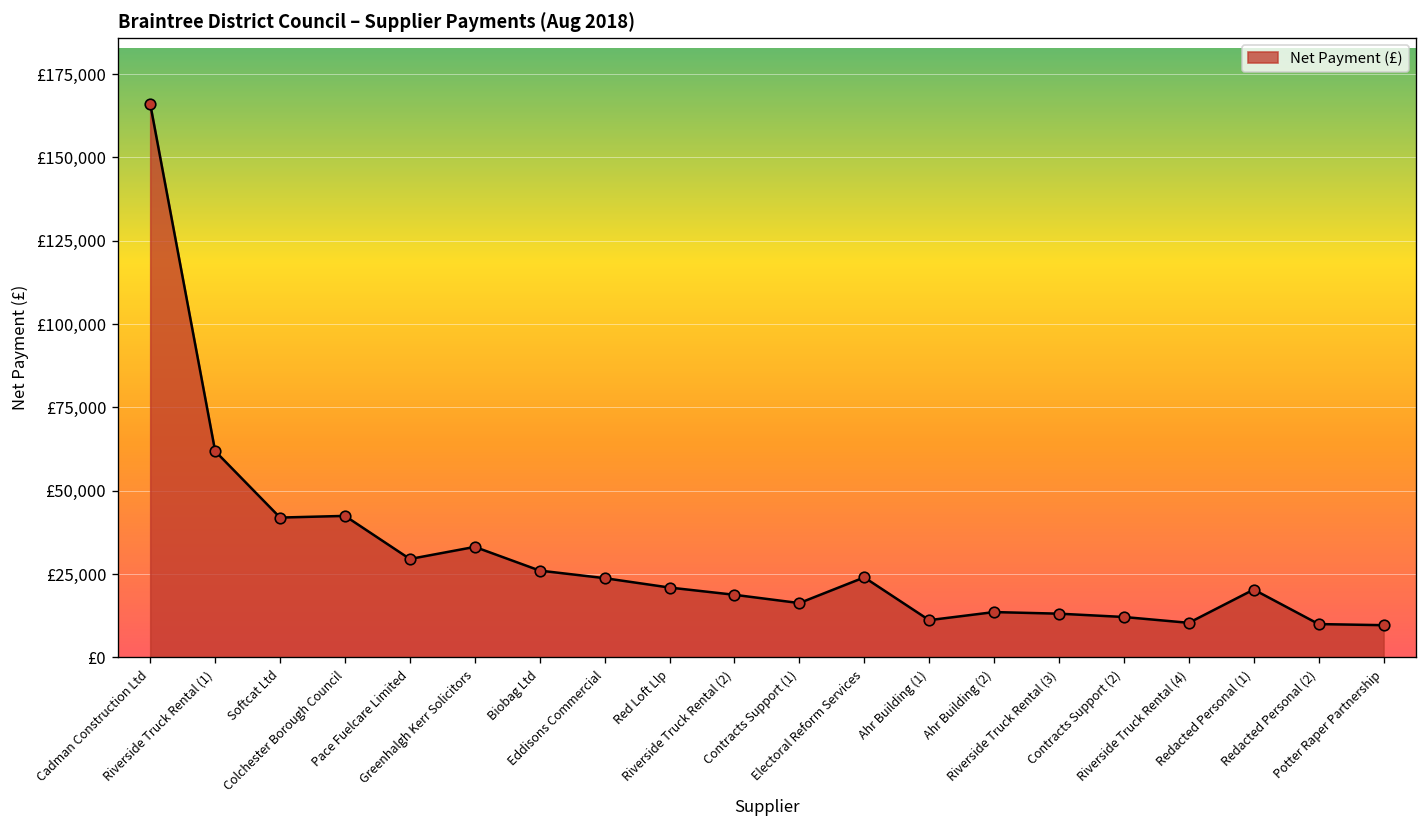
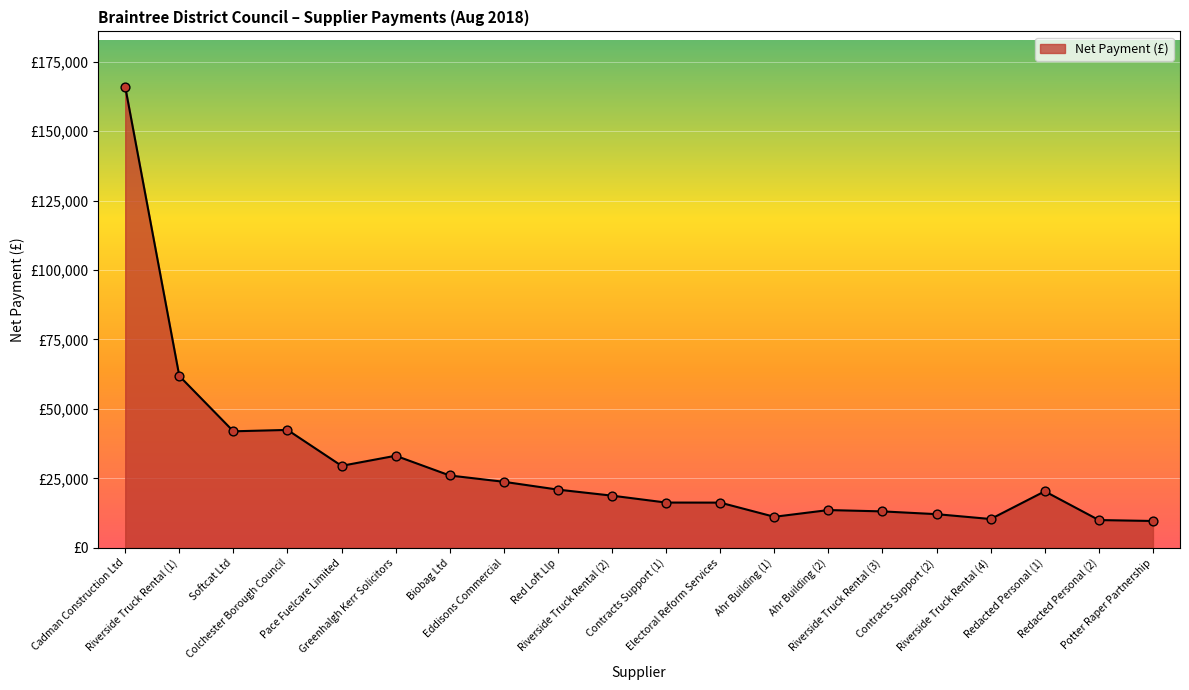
  {
    "Cadman Construction Ltd": "£166,000",
    "Riverside Truck Rental (1)": "£62,000",
    "Softcat Ltd": "£42,000",
    "Colchester Borough Council": "£42,000",
    "Pace Fuelcare Limited": "£30,000",
    "Greenhalgh Kerr Solicitors": "£33,000",
    "Biobag Ltd": "£26,000",
    "Eddisons Commercial": "£24,000",
    "Red Loft Llp": "£21,000",
    "Riverside Truck Rental (2)": "£19,000",
    "Contracts Support (1)": "£16,000",
-   "Electoral Reform Services": "£24,000",
+   "Electoral Reform Services": "£16,000",
    "Ahr Building (1)": "£11,000",
    "Ahr Building (2)": "£14,000",
    "Riverside Truck Rental (3)": "£13,000",
    "Contracts Support (2)": "£12,000",
    "Riverside Truck Rental (4)": "£10,000",
    "Redacted Personal (1)": "£20,000",
    "Redacted Personal (2)": "£10,000",
    "Potter Raper Partnership": "£10,000"
  }
